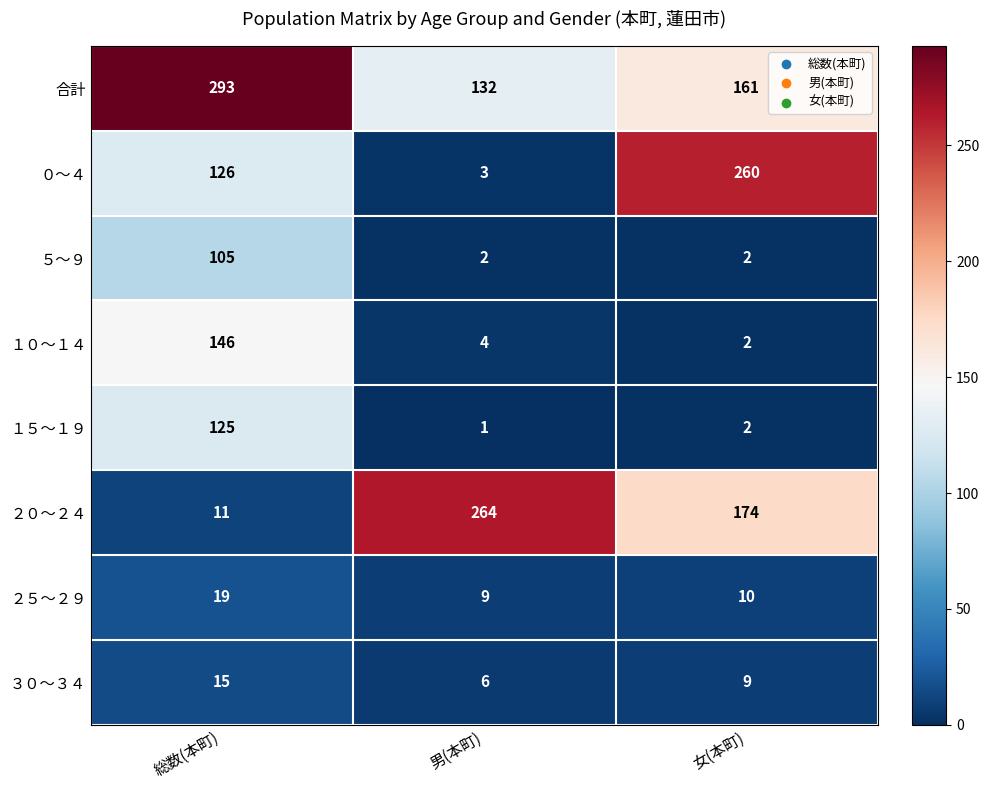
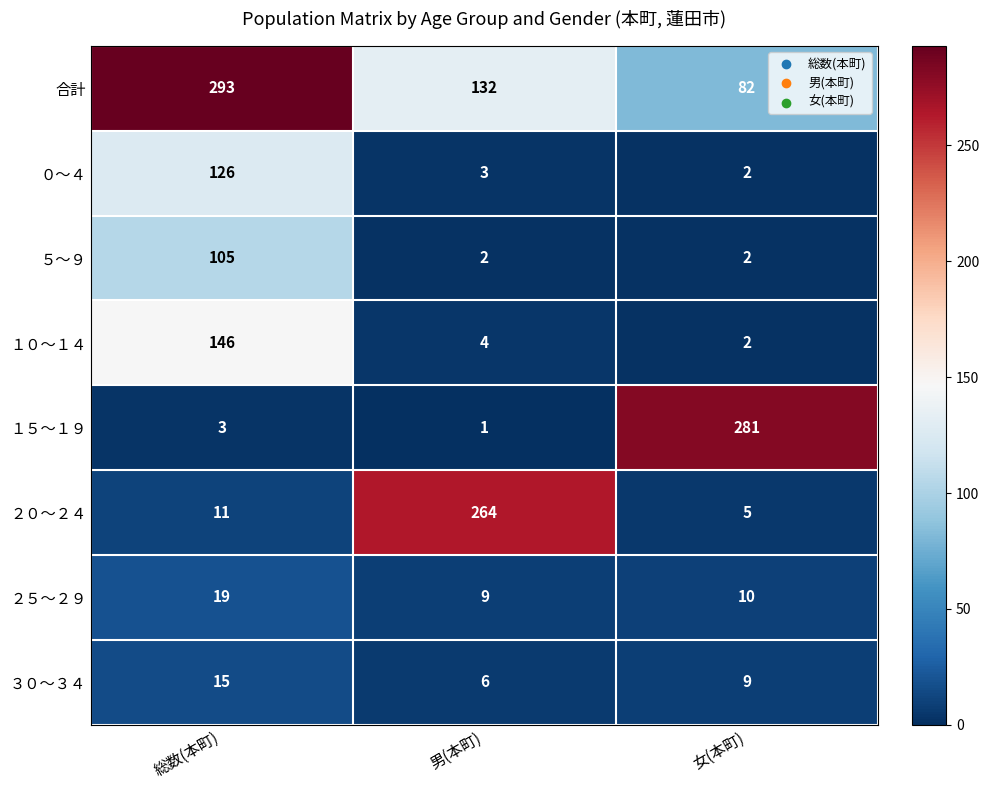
  {
    "合計": {
      "総数(本町)": 293,
      "男(本町)": 132,
-     "女(本町)": 161
+     "女(本町)": 82
    },
    "０～４": {
      "総数(本町)": 126,
      "男(本町)": 3,
-     "女(本町)": 260
+     "女(本町)": 2
    },
    "５～９": {
      "総数(本町)": 105,
      "男(本町)": 2,
      "女(本町)": 2
    },
    "１０～１４": {
      "総数(本町)": 146,
      "男(本町)": 4,
      "女(本町)": 2
    },
    "１５～１９": {
-     "総数(本町)": 125,
+     "総数(本町)": 3,
      "男(本町)": 1,
-     "女(本町)": 2
+     "女(本町)": 281
    },
    "２０～２４": {
      "総数(本町)": 11,
      "男(本町)": 264,
-     "女(本町)": 174
+     "女(本町)": 5
    },
    "２５～２９": {
      "総数(本町)": 19,
      "男(本町)": 9,
      "女(本町)": 10
    },
    "３０～３４": {
      "総数(本町)": 15,
      "男(本町)": 6,
      "女(本町)": 9
    }
  }
